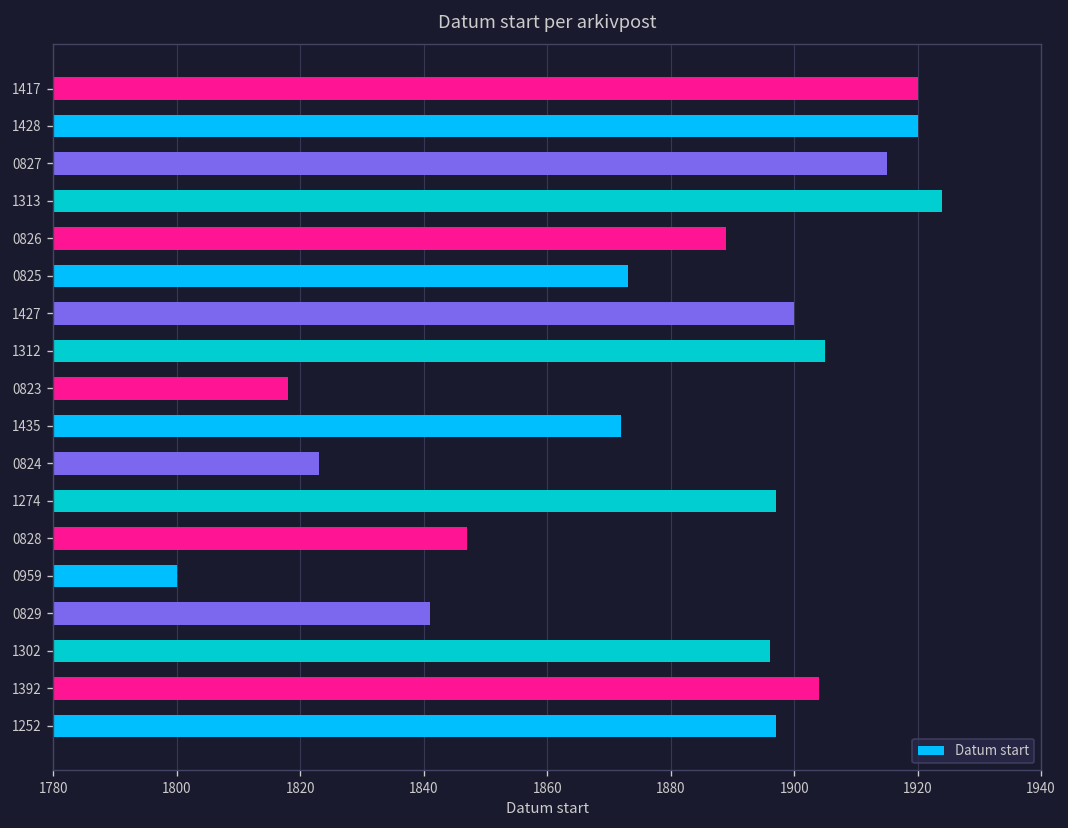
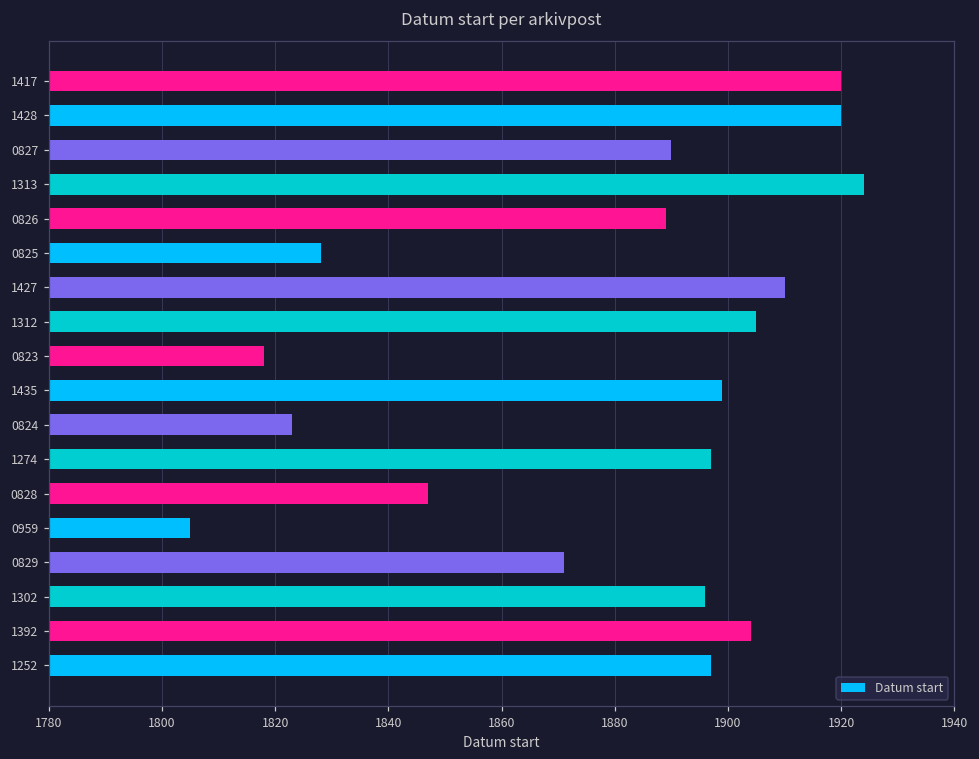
  {
    "1417": 1920,
    "1428": 1920,
-   "0827": 1915,
+   "0827": 1890,
    "1313": 1924,
    "0826": 1889,
-   "0825": 1873,
-   "1427": 1900,
+   "0825": 1828,
+   "1427": 1910,
    "1312": 1905,
    "0823": 1818,
-   "1435": 1872,
+   "1435": 1899,
    "0824": 1823,
    "1274": 1897,
    "0828": 1847,
-   "0959": 1800,
-   "0829": 1841,
+   "0959": 1805,
+   "0829": 1871,
    "1302": 1896,
    "1392": 1904,
    "1252": 1897
  }
